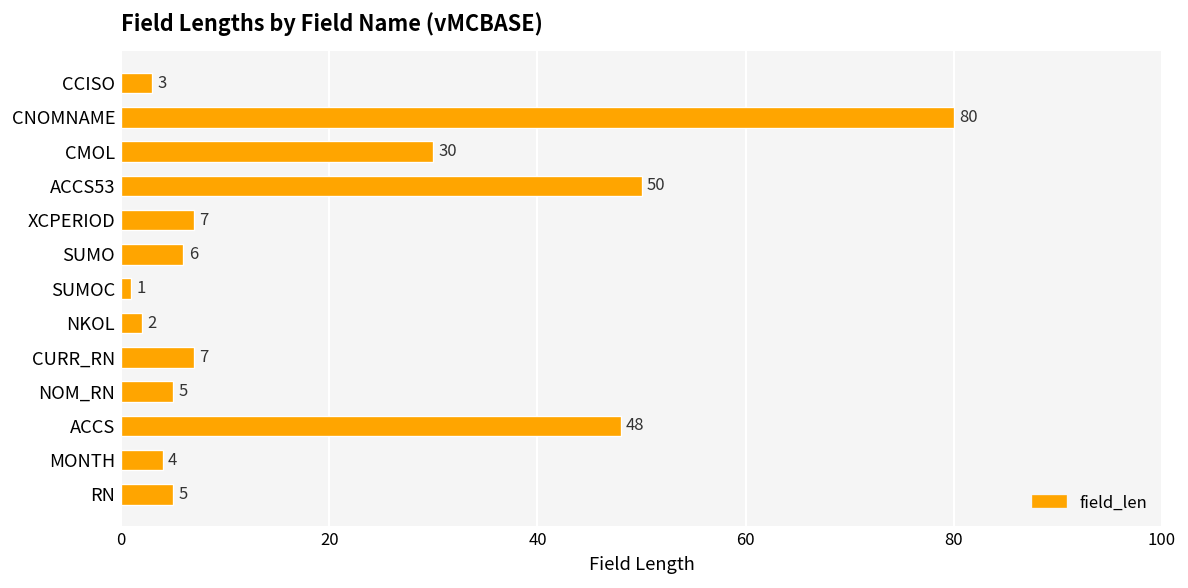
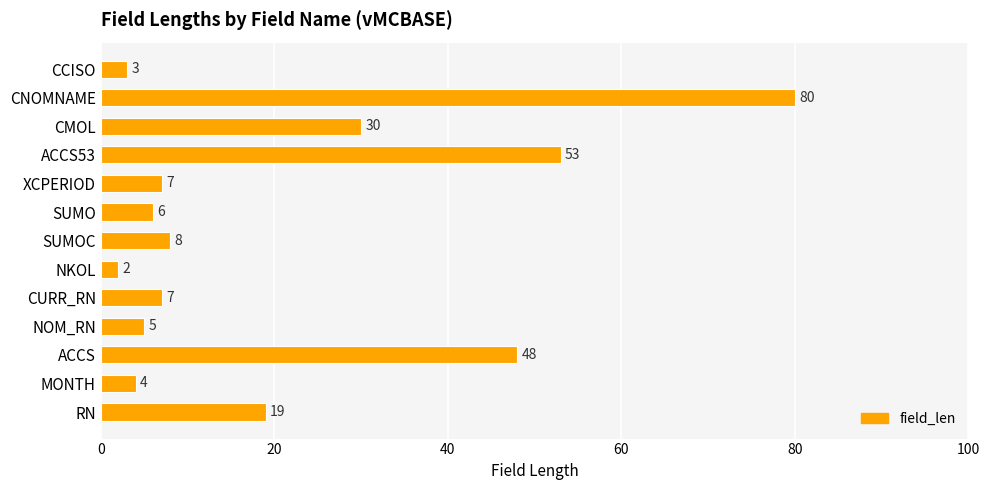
  {
    "CCISO": 3,
    "CNOMNAME": 80,
    "CMOL": 30,
-   "ACCS53": 50,
+   "ACCS53": 53,
    "XCPERIOD": 7,
    "SUMO": 6,
-   "SUMOC": 1,
+   "SUMOC": 8,
    "NKOL": 2,
    "CURR_RN": 7,
    "NOM_RN": 5,
    "ACCS": 48,
    "MONTH": 4,
-   "RN": 5
+   "RN": 19
  }
